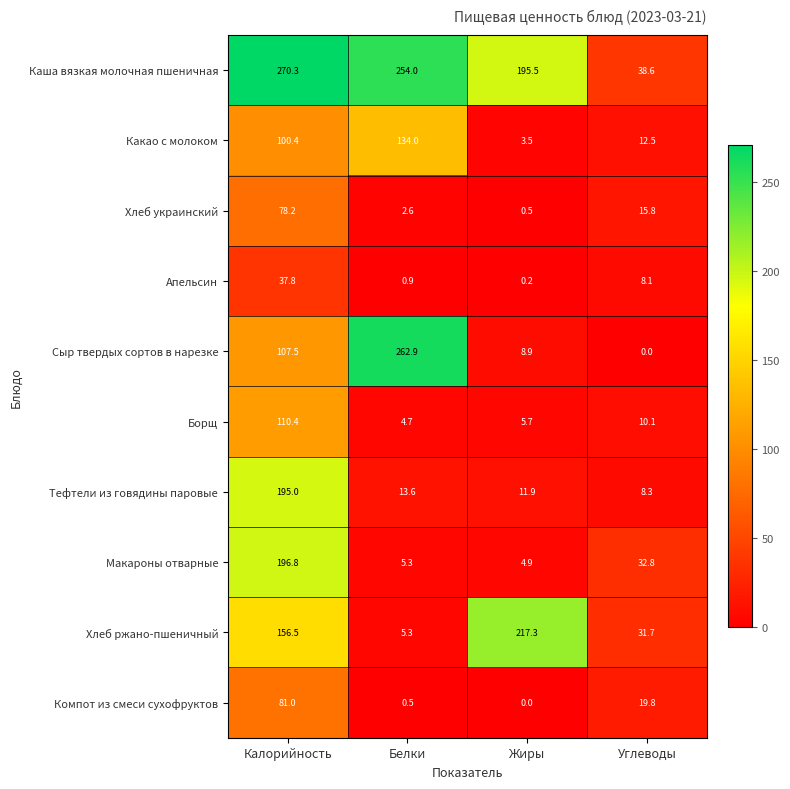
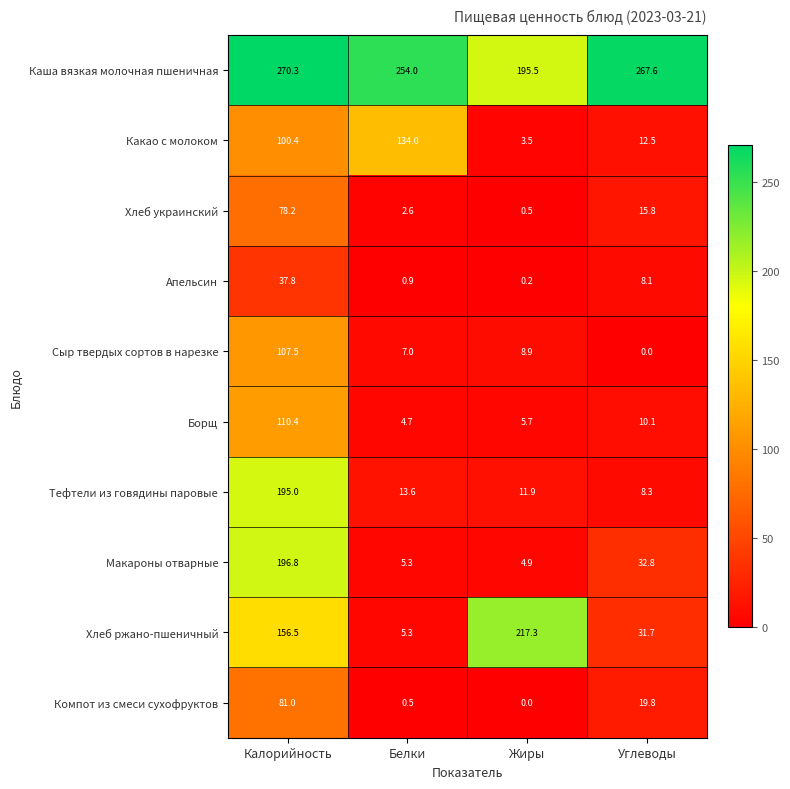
  {
    "Каша вязкая молочная пшеничная": {
      "Калорийность": 270.3,
      "Белки": 254.0,
      "Жиры": 195.5,
-     "Углеводы": 38.6
+     "Углеводы": 267.6
    },
    "Какао с молоком": {
      "Калорийность": 100.4,
      "Белки": 134.0,
      "Жиры": 3.5,
      "Углеводы": 12.5
    },
    "Хлеб украинский": {
      "Калорийность": 78.2,
      "Белки": 2.6,
      "Жиры": 0.5,
      "Углеводы": 15.8
    },
    "Апельсин": {
      "Калорийность": 37.8,
      "Белки": 0.9,
      "Жиры": 0.2,
      "Углеводы": 8.1
    },
    "Сыр твердых сортов в нарезке": {
      "Калорийность": 107.5,
-     "Белки": 262.9,
+     "Белки": 7.0,
      "Жиры": 8.9,
      "Углеводы": 0.0
    },
    "Борщ": {
      "Калорийность": 110.4,
      "Белки": 4.7,
      "Жиры": 5.7,
      "Углеводы": 10.1
    },
    "Тефтели из говядины паровые": {
      "Калорийность": 195.0,
      "Белки": 13.6,
      "Жиры": 11.9,
      "Углеводы": 8.3
    },
    "Макароны отварные": {
      "Калорийность": 196.8,
      "Белки": 5.3,
      "Жиры": 4.9,
      "Углеводы": 32.8
    },
    "Хлеб ржано-пшеничный": {
      "Калорийность": 156.5,
      "Белки": 5.3,
      "Жиры": 217.3,
      "Углеводы": 31.7
    },
    "Компот из смеси сухофруктов": {
      "Калорийность": 81.0,
      "Белки": 0.5,
      "Жиры": 0.0,
      "Углеводы": 19.8
    }
  }
